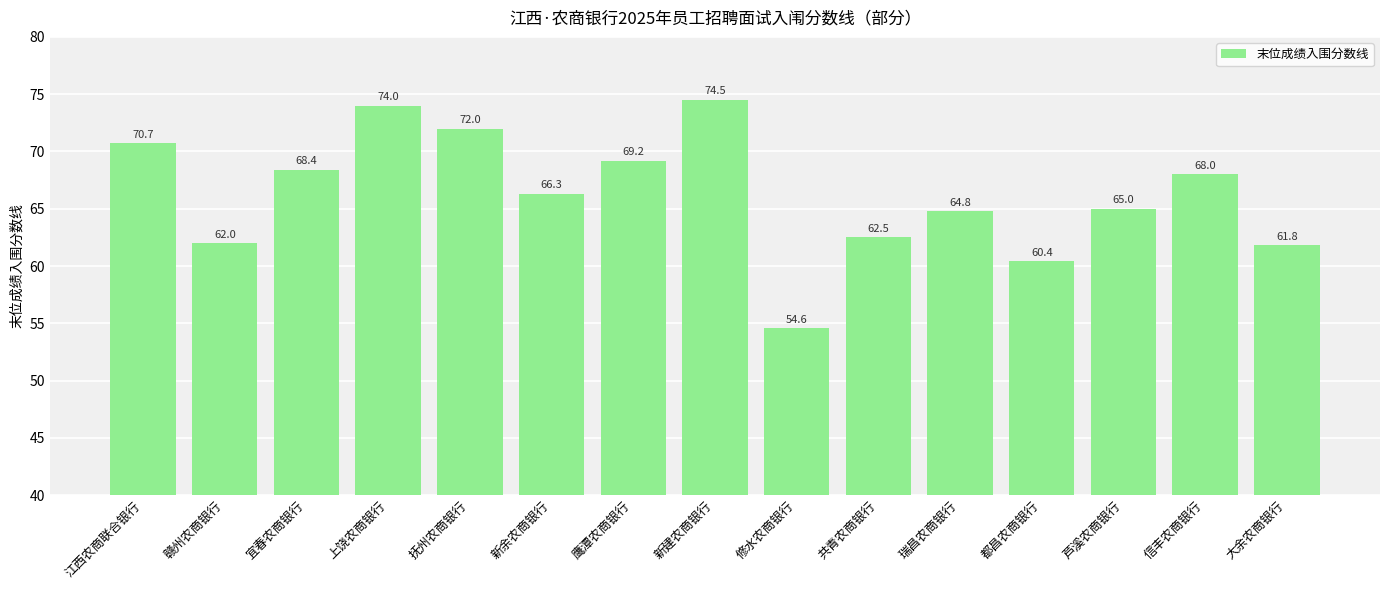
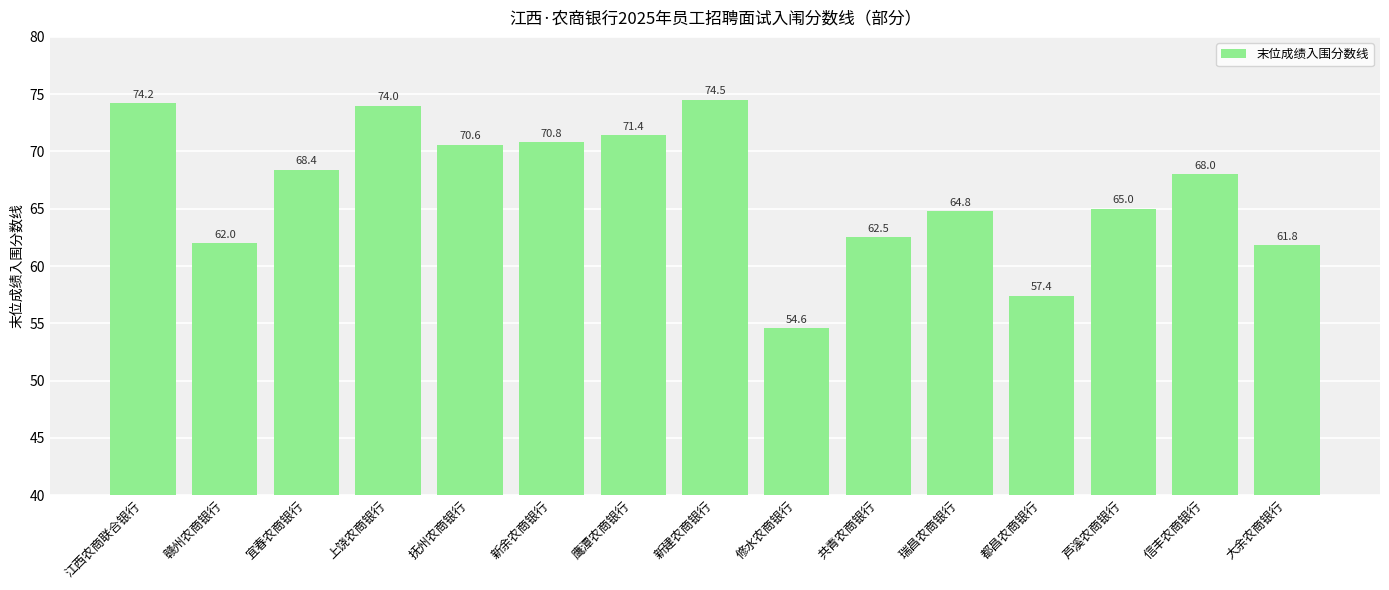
  {
-   "江西农商联合银行": 70.7,
+   "江西农商联合银行": 74.2,
    "赣州农商银行": 62.0,
    "宜春农商银行": 68.4,
    "上饶农商银行": 74.0,
-   "抚州农商银行": 72.0,
-   "新余农商银行": 66.3,
-   "鹰潭农商银行": 69.2,
+   "抚州农商银行": 70.6,
+   "新余农商银行": 70.8,
+   "鹰潭农商银行": 71.4,
    "新建农商银行": 74.5,
    "修水农商银行": 54.6,
    "共青农商银行": 62.5,
    "瑞昌农商银行": 64.8,
-   "都昌农商银行": 60.4,
+   "都昌农商银行": 57.4,
    "芦溪农商银行": 65.0,
    "信丰农商银行": 68.0,
    "大余农商银行": 61.8
  }
